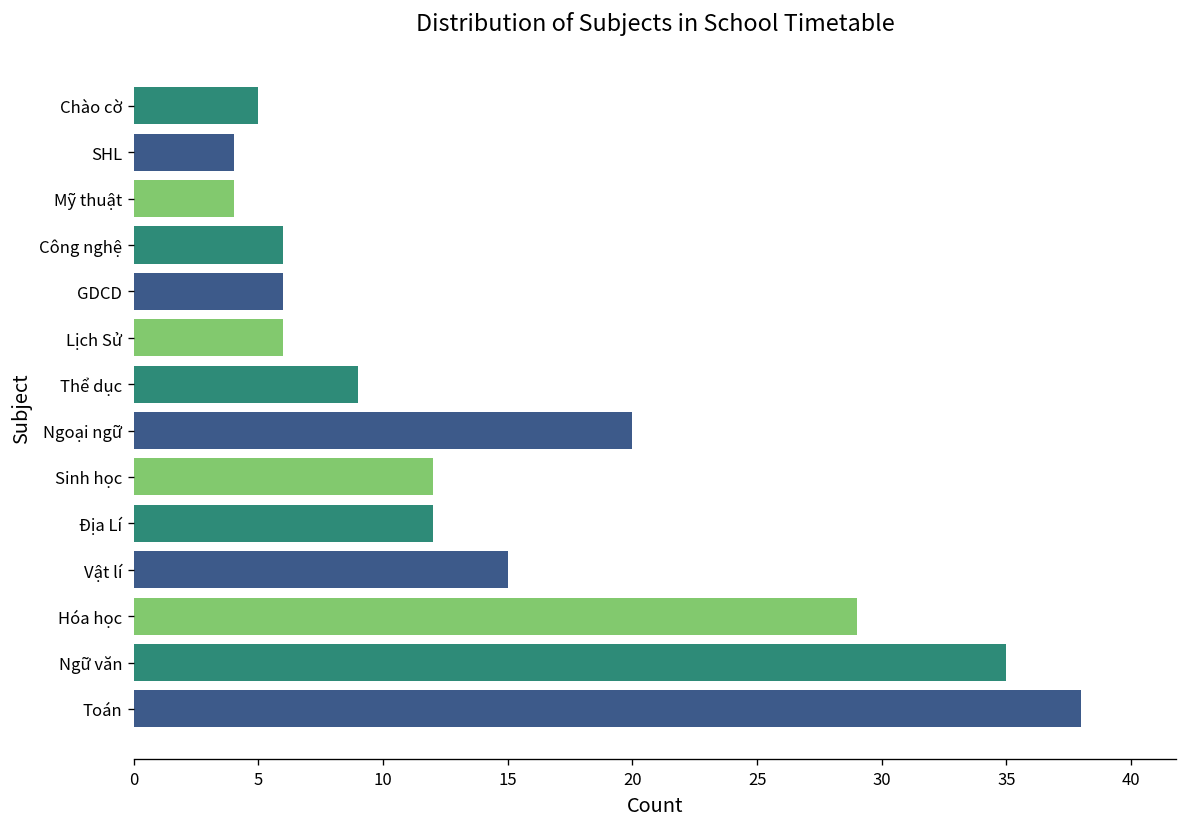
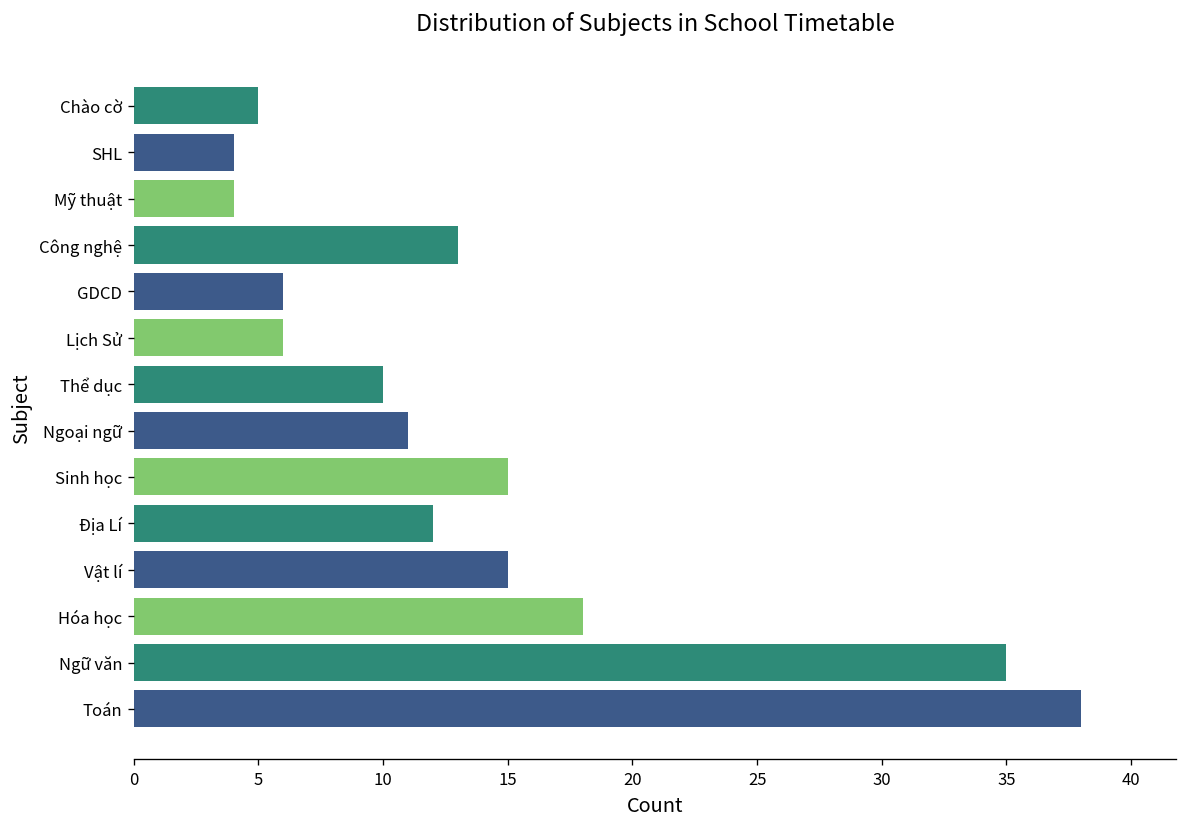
  {
    "Chào cờ": 5,
    "SHL": 4,
    "Mỹ thuật": 4,
-   "Công nghệ": 6,
+   "Công nghệ": 13,
    "GDCD": 6,
    "Lịch Sử": 6,
-   "Thể dục": 9,
-   "Ngoại ngữ": 20,
-   "Sinh học": 12,
+   "Thể dục": 10,
+   "Ngoại ngữ": 11,
+   "Sinh học": 15,
    "Địa Lí": 12,
    "Vật lí": 15,
-   "Hóa học": 29,
+   "Hóa học": 18,
    "Ngữ văn": 35,
    "Toán": 38
  }
